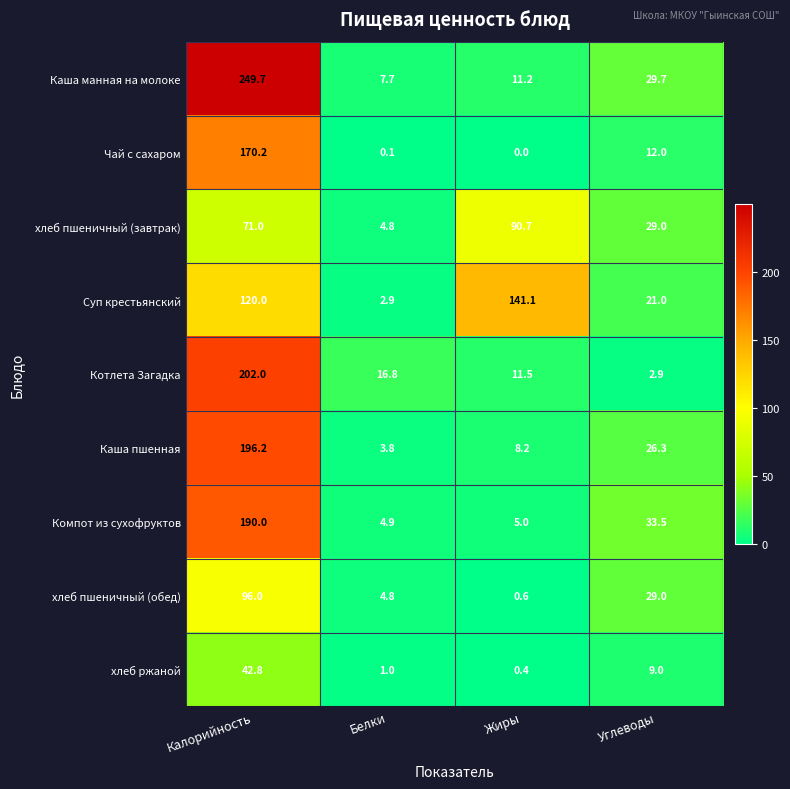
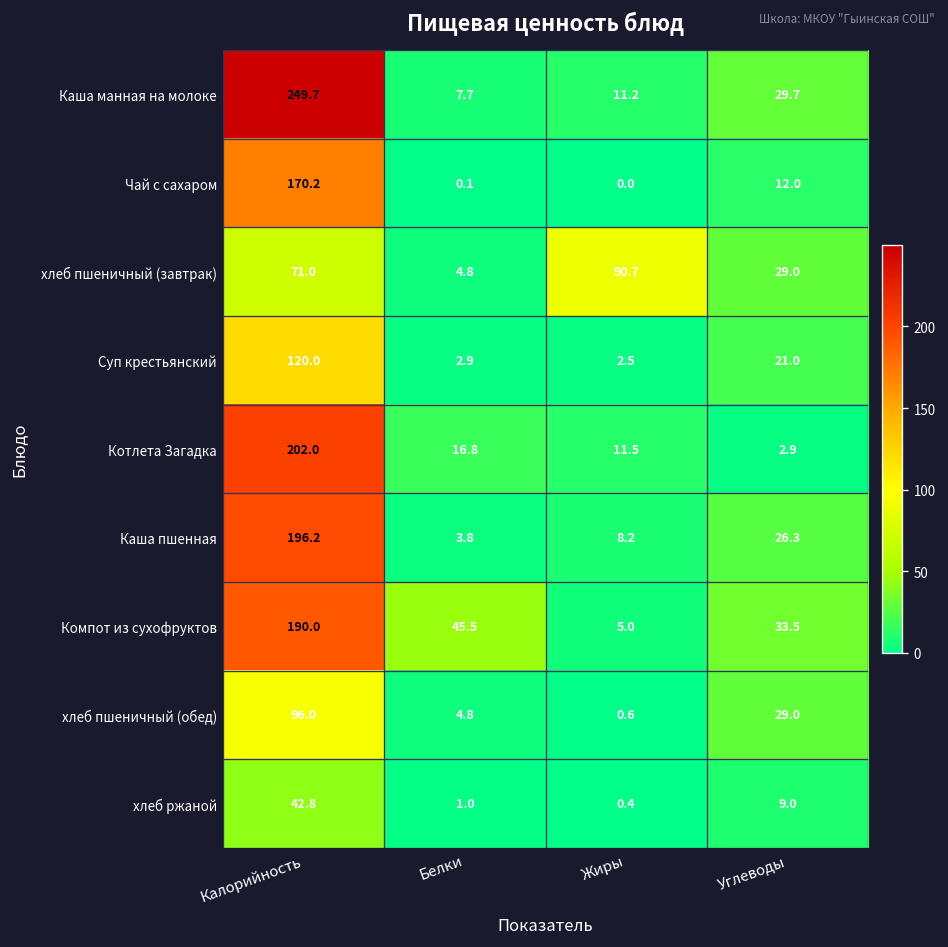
  {
    "Каша манная на молоке": {
      "Калорийность": 249.7,
      "Белки": 7.7,
      "Жиры": 11.2,
      "Углеводы": 29.7
    },
    "Чай с сахаром": {
      "Калорийность": 170.2,
      "Белки": 0.1,
      "Жиры": 0.0,
      "Углеводы": 12.0
    },
    "хлеб пшеничный (завтрак)": {
      "Калорийность": 71.0,
      "Белки": 4.8,
      "Жиры": 90.7,
      "Углеводы": 29.0
    },
    "Суп крестьянский": {
      "Калорийность": 120.0,
      "Белки": 2.9,
-     "Жиры": 141.1,
+     "Жиры": 2.5,
      "Углеводы": 21.0
    },
    "Котлета Загадка": {
      "Калорийность": 202.0,
      "Белки": 16.8,
      "Жиры": 11.5,
      "Углеводы": 2.9
    },
    "Каша пшенная": {
      "Калорийность": 196.2,
      "Белки": 3.8,
      "Жиры": 8.2,
      "Углеводы": 26.3
    },
    "Компот из сухофруктов": {
      "Калорийность": 190.0,
-     "Белки": 4.9,
+     "Белки": 45.5,
      "Жиры": 5.0,
      "Углеводы": 33.5
    },
    "хлеб пшеничный (обед)": {
      "Калорийность": 96.0,
      "Белки": 4.8,
      "Жиры": 0.6,
      "Углеводы": 29.0
    },
    "хлеб ржаной": {
      "Калорийность": 42.8,
      "Белки": 1.0,
      "Жиры": 0.4,
      "Углеводы": 9.0
    }
  }
